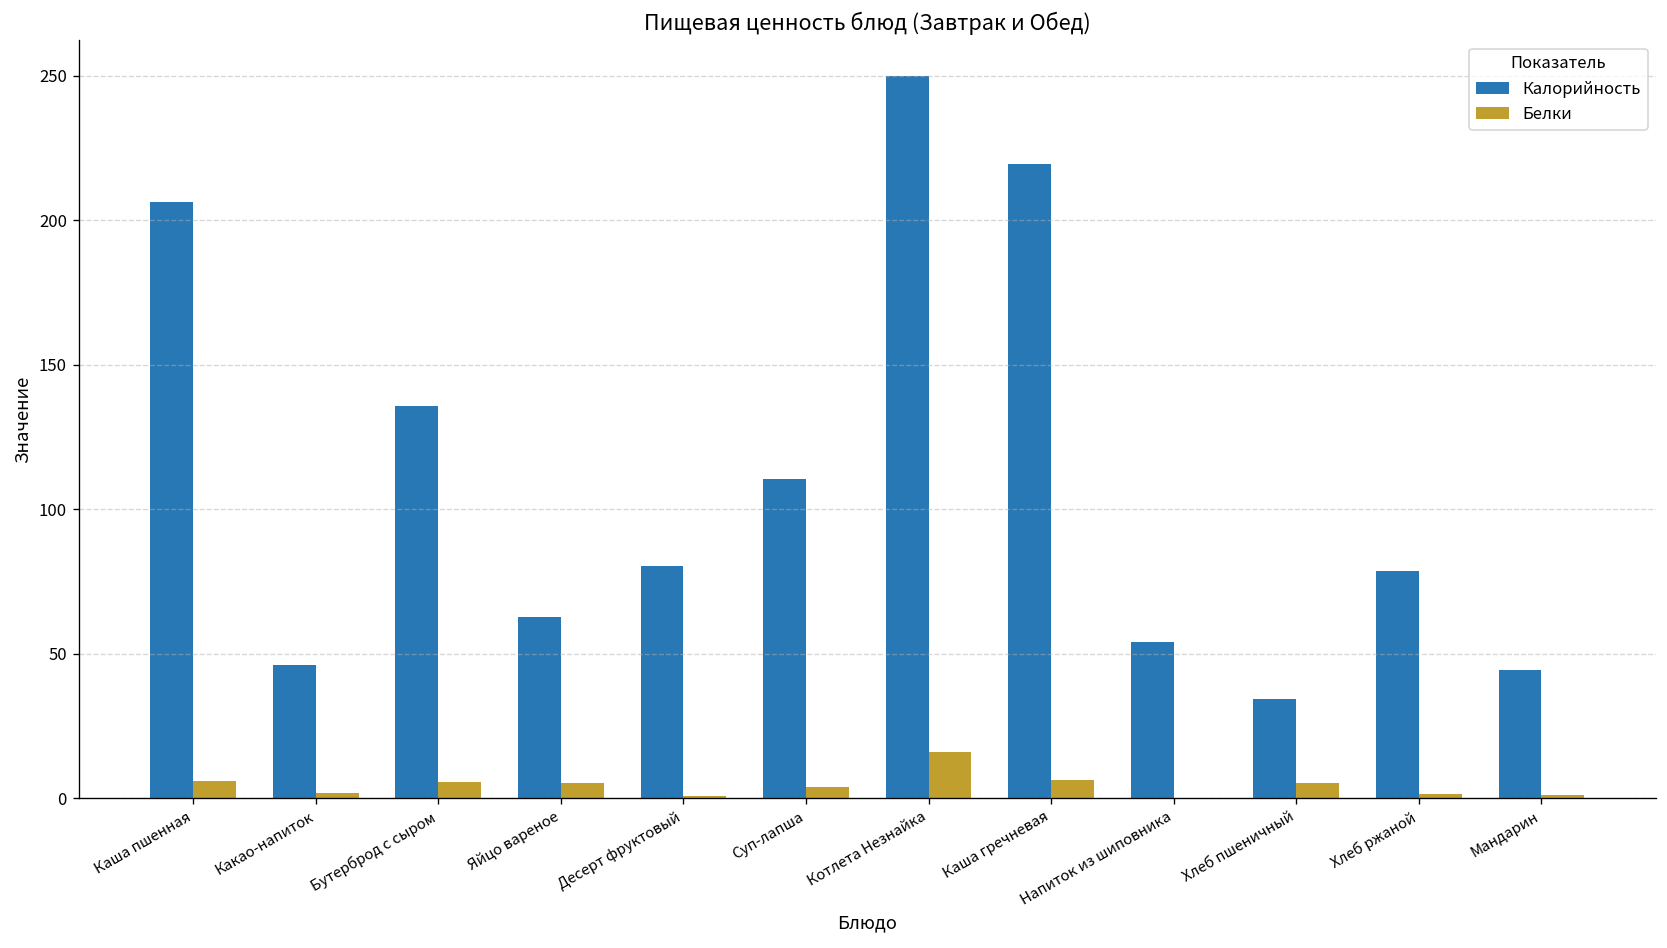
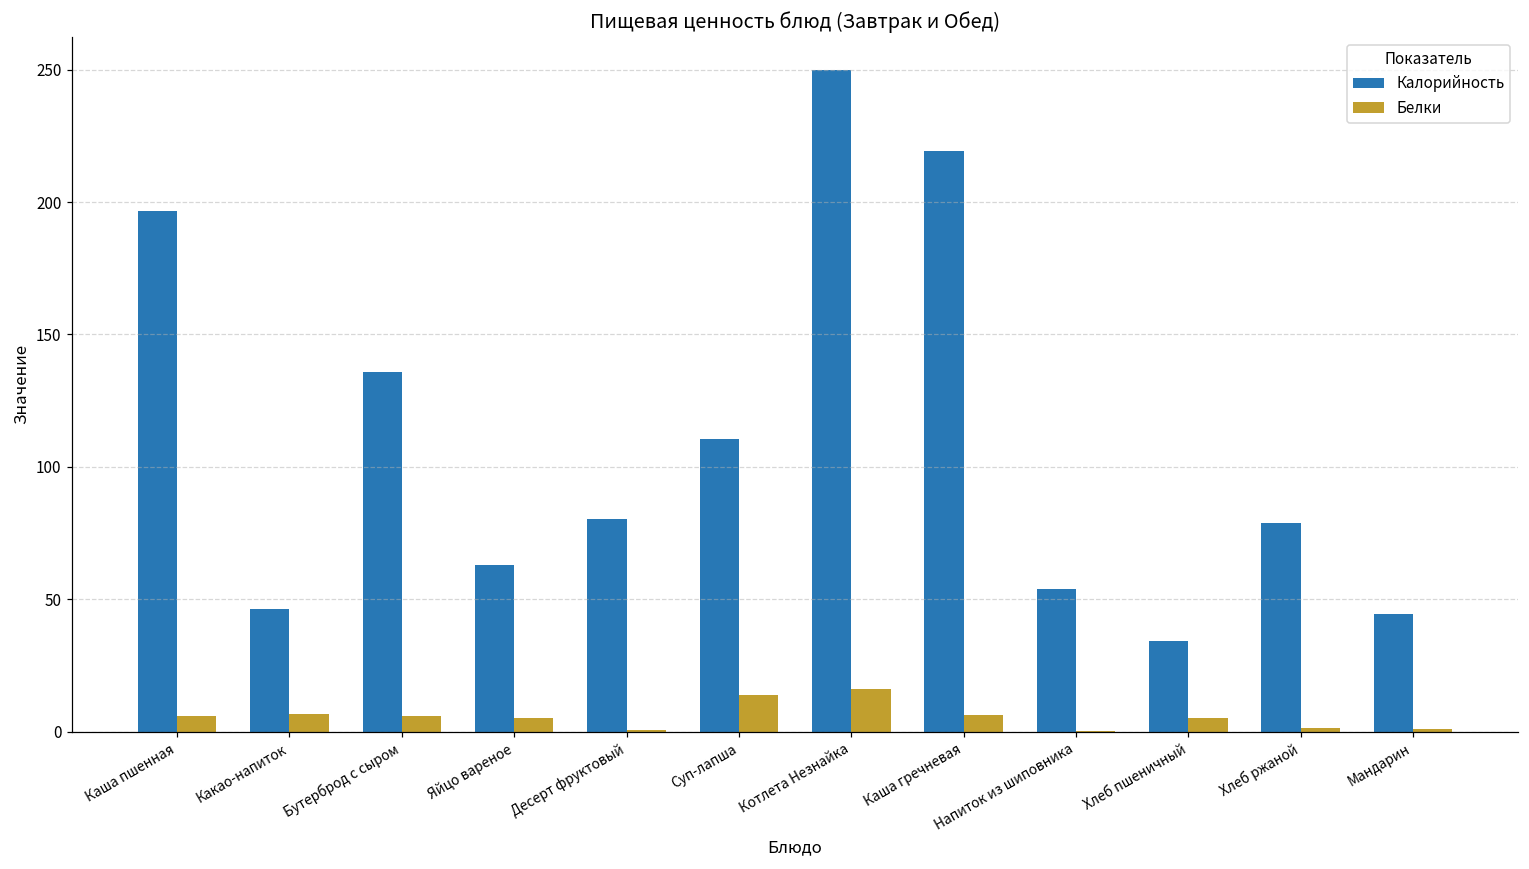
  {
    "Калорийность": {
-     "Каша пшенная": 207,
+     "Каша пшенная": 197,
      "Какао-напиток": 46,
      "Бутерброд с сыром": 136,
      "Яйцо вареное": 63,
      "Десерт фруктовый": 80,
      "Суп-лапша": 110,
      "Котлета Незнайка": 250,
      "Каша гречневая": 219,
      "Напиток из шиповника": 54,
      "Хлеб пшеничный": 34,
      "Хлеб ржаной": 79,
      "Мандарин": 44
    },
    "Белки": {
      "Каша пшенная": 6,
-     "Какао-напиток": 2,
+     "Какао-напиток": 7,
      "Бутерброд с сыром": 6,
      "Яйцо вареное": 5,
-     "Суп-лапша": 4,
+     "Суп-лапша": 14,
      "Котлета Незнайка": 16,
      "Каша гречневая": 6,
      "Хлеб пшеничный": 5,
      "Хлеб ржаной": 1
    }
  }
